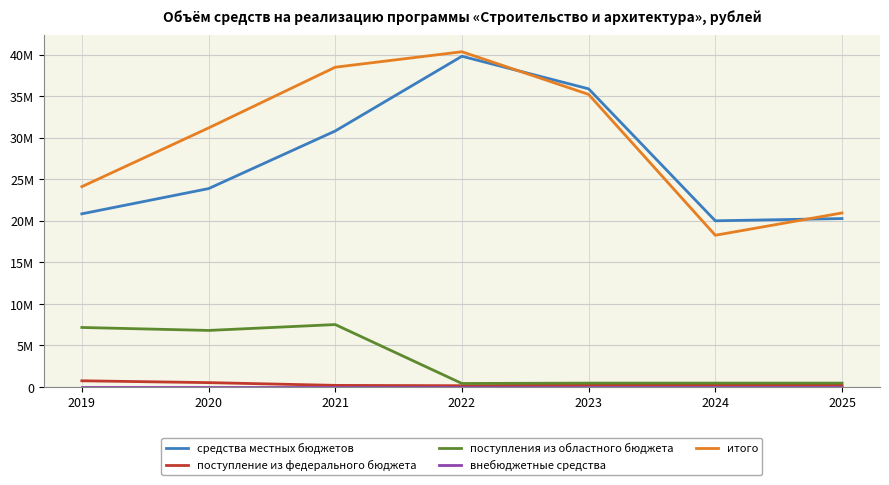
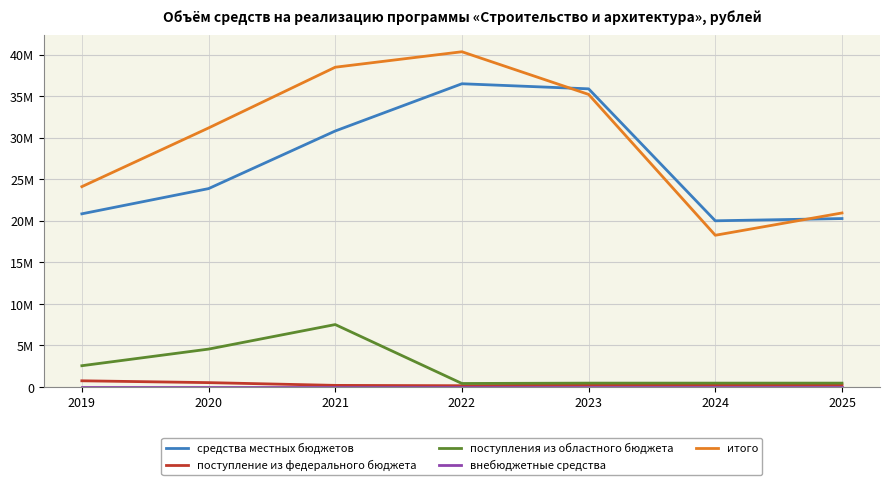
  {
    "средства местных бюджетов": {
      "2019": 21000000,
      "2020": 24000000,
      "2021": 31000000,
-     "2022": 40000000,
+     "2022": 37000000,
      "2023": 36000000,
      "2024": 20000000,
      "2025": 20000000
    },
    "поступление из федерального бюджета": {
      "2019": 1000000,
      "2020": 1000000
    },
    "поступления из областного бюджета": {
-     "2019": 7000000,
-     "2020": 7000000,
+     "2019": 3000000,
+     "2020": 5000000,
      "2021": 8000000
    },
    "внебюджетные средства": {
      "2019": 0,
      "2020": 0
    },
    "итого": {
      "2019": 24000000,
      "2020": 31000000,
      "2021": 38000000,
      "2022": 40000000,
      "2023": 35000000,
      "2024": 18000000,
      "2025": 21000000
    }
  }
